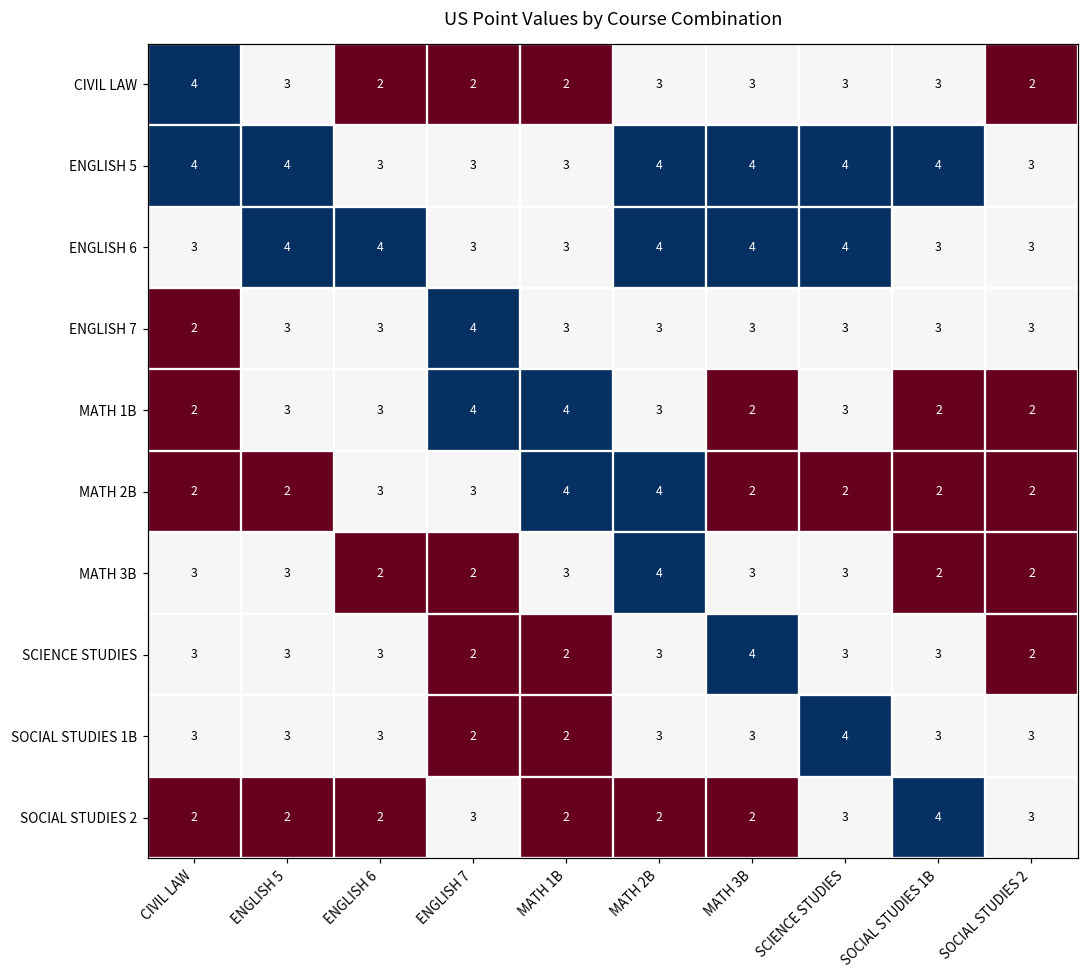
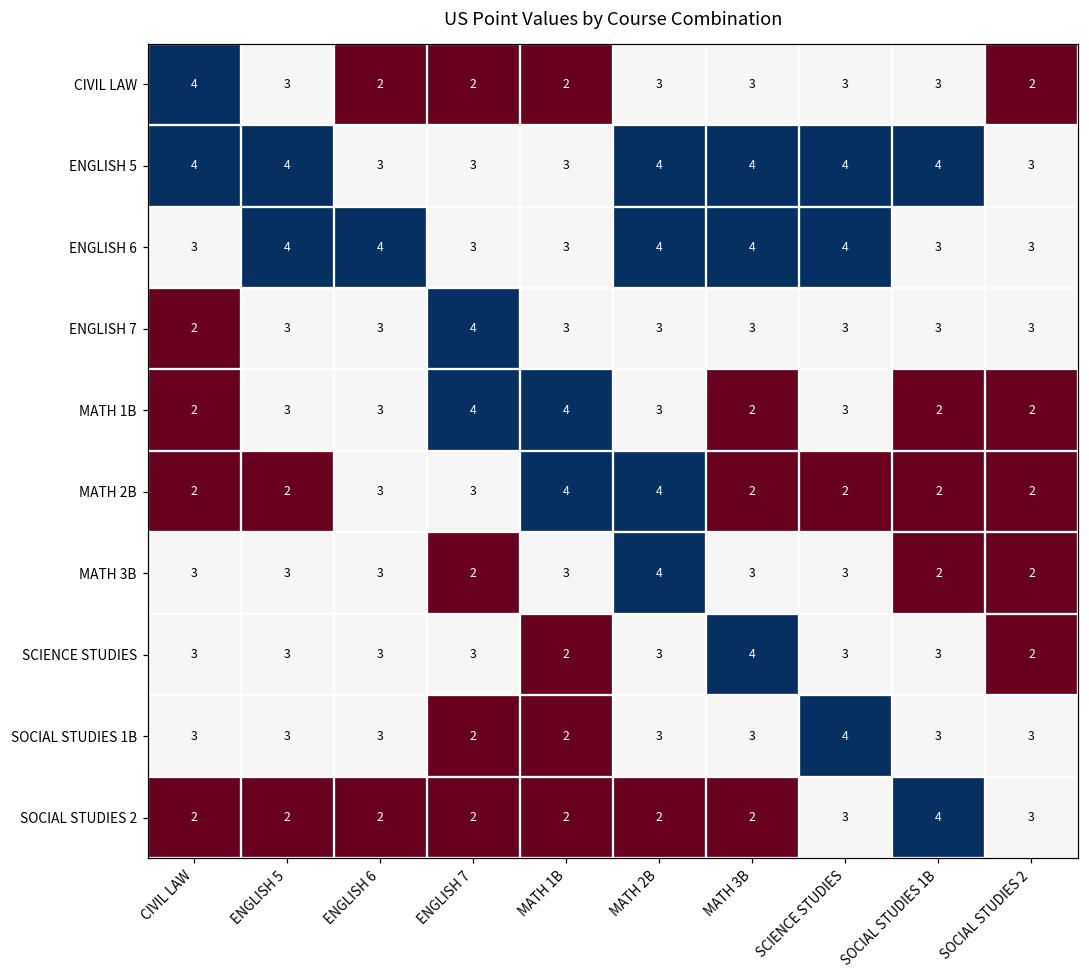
  {
    "CIVIL LAW": {
      "CIVIL LAW": 4,
      "ENGLISH 5": 3,
      "ENGLISH 6": 2,
      "ENGLISH 7": 2,
      "MATH 1B": 2,
      "MATH 2B": 3,
      "MATH 3B": 3,
      "SCIENCE STUDIES": 3,
      "SOCIAL STUDIES 1B": 3,
      "SOCIAL STUDIES 2": 2
    },
    "ENGLISH 5": {
      "CIVIL LAW": 4,
      "ENGLISH 5": 4,
      "ENGLISH 6": 3,
      "ENGLISH 7": 3,
      "MATH 1B": 3,
      "MATH 2B": 4,
      "MATH 3B": 4,
      "SCIENCE STUDIES": 4,
      "SOCIAL STUDIES 1B": 4,
      "SOCIAL STUDIES 2": 3
    },
    "ENGLISH 6": {
      "CIVIL LAW": 3,
      "ENGLISH 5": 4,
      "ENGLISH 6": 4,
      "ENGLISH 7": 3,
      "MATH 1B": 3,
      "MATH 2B": 4,
      "MATH 3B": 4,
      "SCIENCE STUDIES": 4,
      "SOCIAL STUDIES 1B": 3,
      "SOCIAL STUDIES 2": 3
    },
    "ENGLISH 7": {
      "CIVIL LAW": 2,
      "ENGLISH 5": 3,
      "ENGLISH 6": 3,
      "ENGLISH 7": 4,
      "MATH 1B": 3,
      "MATH 2B": 3,
      "MATH 3B": 3,
      "SCIENCE STUDIES": 3,
      "SOCIAL STUDIES 1B": 3,
      "SOCIAL STUDIES 2": 3
    },
    "MATH 1B": {
      "CIVIL LAW": 2,
      "ENGLISH 5": 3,
      "ENGLISH 6": 3,
      "ENGLISH 7": 4,
      "MATH 1B": 4,
      "MATH 2B": 3,
      "MATH 3B": 2,
      "SCIENCE STUDIES": 3,
      "SOCIAL STUDIES 1B": 2,
      "SOCIAL STUDIES 2": 2
    },
    "MATH 2B": {
      "CIVIL LAW": 2,
      "ENGLISH 5": 2,
      "ENGLISH 6": 3,
      "ENGLISH 7": 3,
      "MATH 1B": 4,
      "MATH 2B": 4,
      "MATH 3B": 2,
      "SCIENCE STUDIES": 2,
      "SOCIAL STUDIES 1B": 2,
      "SOCIAL STUDIES 2": 2
    },
    "MATH 3B": {
      "CIVIL LAW": 3,
      "ENGLISH 5": 3,
-     "ENGLISH 6": 2,
+     "ENGLISH 6": 3,
      "ENGLISH 7": 2,
      "MATH 1B": 3,
      "MATH 2B": 4,
      "MATH 3B": 3,
      "SCIENCE STUDIES": 3,
      "SOCIAL STUDIES 1B": 2,
      "SOCIAL STUDIES 2": 2
    },
    "SCIENCE STUDIES": {
      "CIVIL LAW": 3,
      "ENGLISH 5": 3,
      "ENGLISH 6": 3,
-     "ENGLISH 7": 2,
+     "ENGLISH 7": 3,
      "MATH 1B": 2,
      "MATH 2B": 3,
      "MATH 3B": 4,
      "SCIENCE STUDIES": 3,
      "SOCIAL STUDIES 1B": 3,
      "SOCIAL STUDIES 2": 2
    },
    "SOCIAL STUDIES 1B": {
      "CIVIL LAW": 3,
      "ENGLISH 5": 3,
      "ENGLISH 6": 3,
      "ENGLISH 7": 2,
      "MATH 1B": 2,
      "MATH 2B": 3,
      "MATH 3B": 3,
      "SCIENCE STUDIES": 4,
      "SOCIAL STUDIES 1B": 3,
      "SOCIAL STUDIES 2": 3
    },
    "SOCIAL STUDIES 2": {
      "CIVIL LAW": 2,
      "ENGLISH 5": 2,
      "ENGLISH 6": 2,
-     "ENGLISH 7": 3,
+     "ENGLISH 7": 2,
      "MATH 1B": 2,
      "MATH 2B": 2,
      "MATH 3B": 2,
      "SCIENCE STUDIES": 3,
      "SOCIAL STUDIES 1B": 4,
      "SOCIAL STUDIES 2": 3
    }
  }
